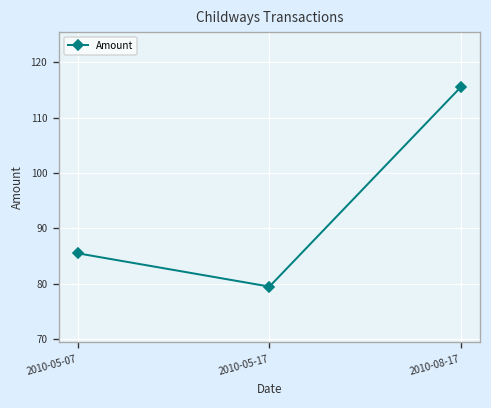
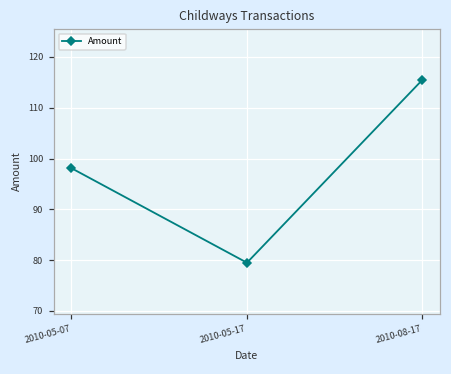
  {
-   "2010-05-07": 86,
+   "2010-05-07": 98,
    "2010-05-17": 80,
    "2010-08-17": 116
  }
